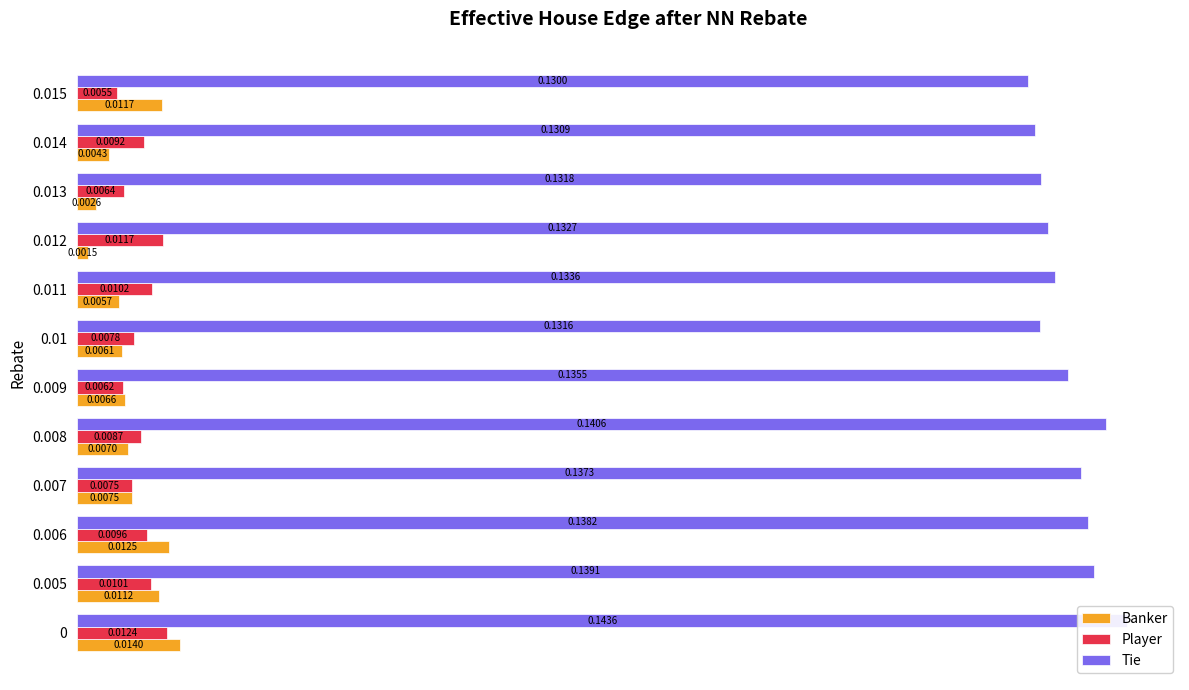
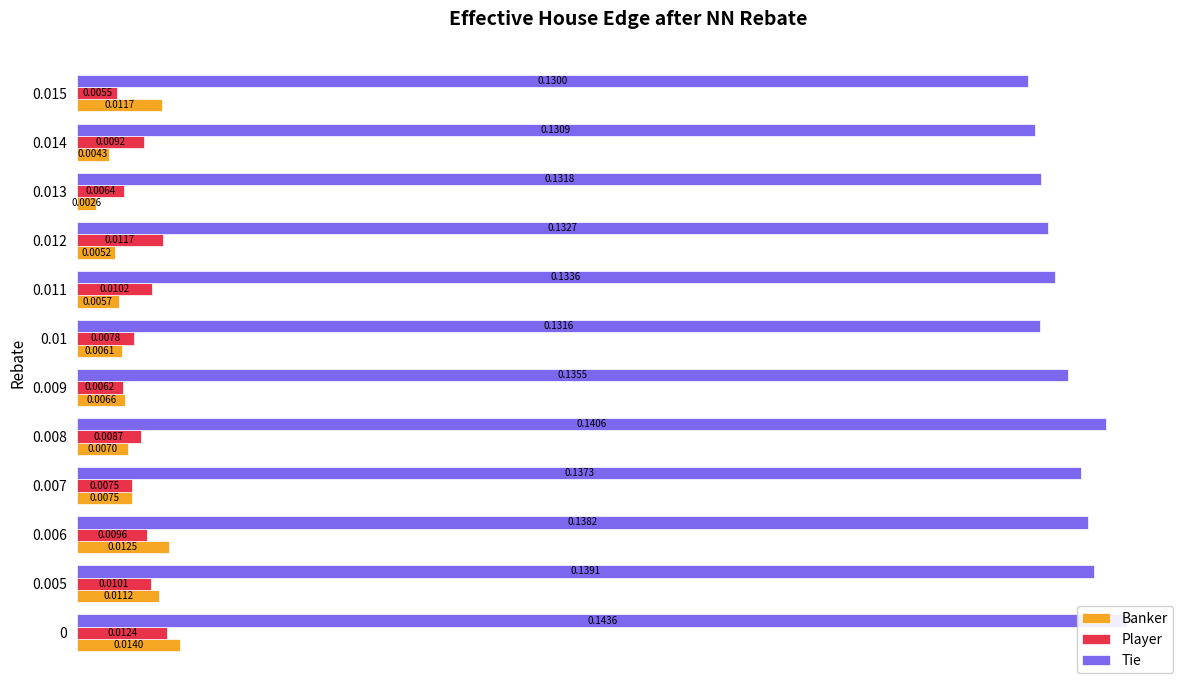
  {
    "Banker": {
      "0.015": 0.0117,
      "0.014": 0.0043,
      "0.013": 0.0026,
-     "0.012": 0.0015,
+     "0.012": 0.0052,
      "0.011": 0.0057,
      "0.01": 0.0061,
      "0.009": 0.0066,
      "0.008": 0.0070,
      "0.007": 0.0075,
      "0.006": 0.0125,
      "0.005": 0.0112,
      "0": 0.0140
    },
    "Player": {
      "0.015": 0.0055,
      "0.014": 0.0092,
      "0.013": 0.0064,
      "0.012": 0.0117,
      "0.011": 0.0102,
      "0.01": 0.0078,
      "0.009": 0.0062,
      "0.008": 0.0087,
      "0.007": 0.0075,
      "0.006": 0.0096,
      "0.005": 0.0101,
      "0": 0.0124
    },
    "Tie": {
      "0.015": 0.1300,
      "0.014": 0.1309,
      "0.013": 0.1318,
      "0.012": 0.1327,
      "0.011": 0.1336,
      "0.01": 0.1316,
      "0.009": 0.1355,
      "0.008": 0.1406,
      "0.007": 0.1373,
      "0.006": 0.1382,
      "0.005": 0.1391
    }
  }
